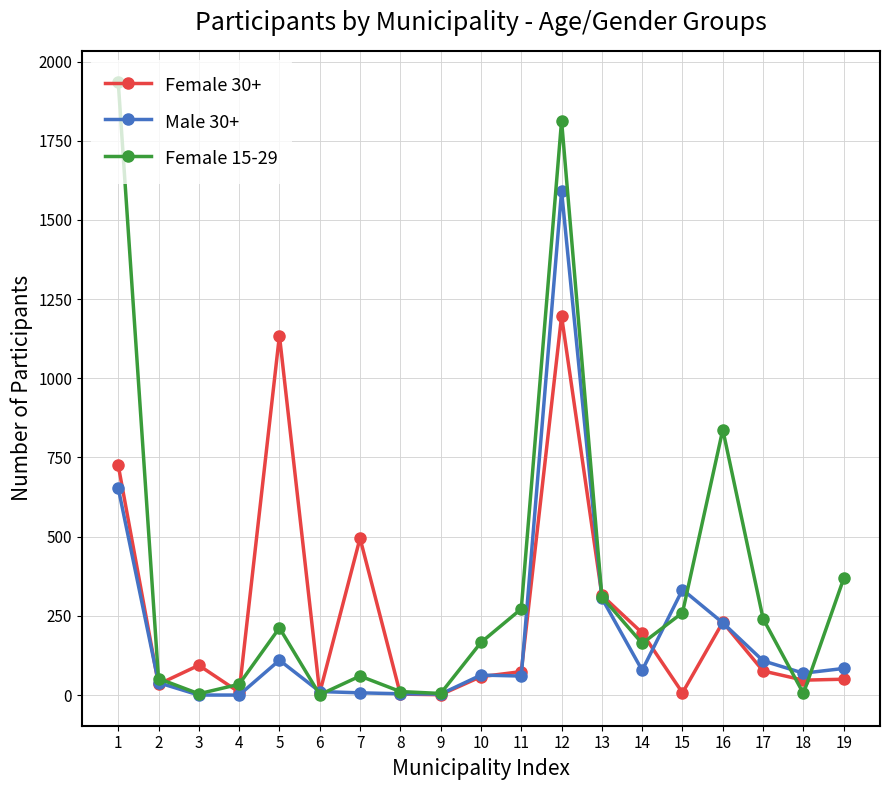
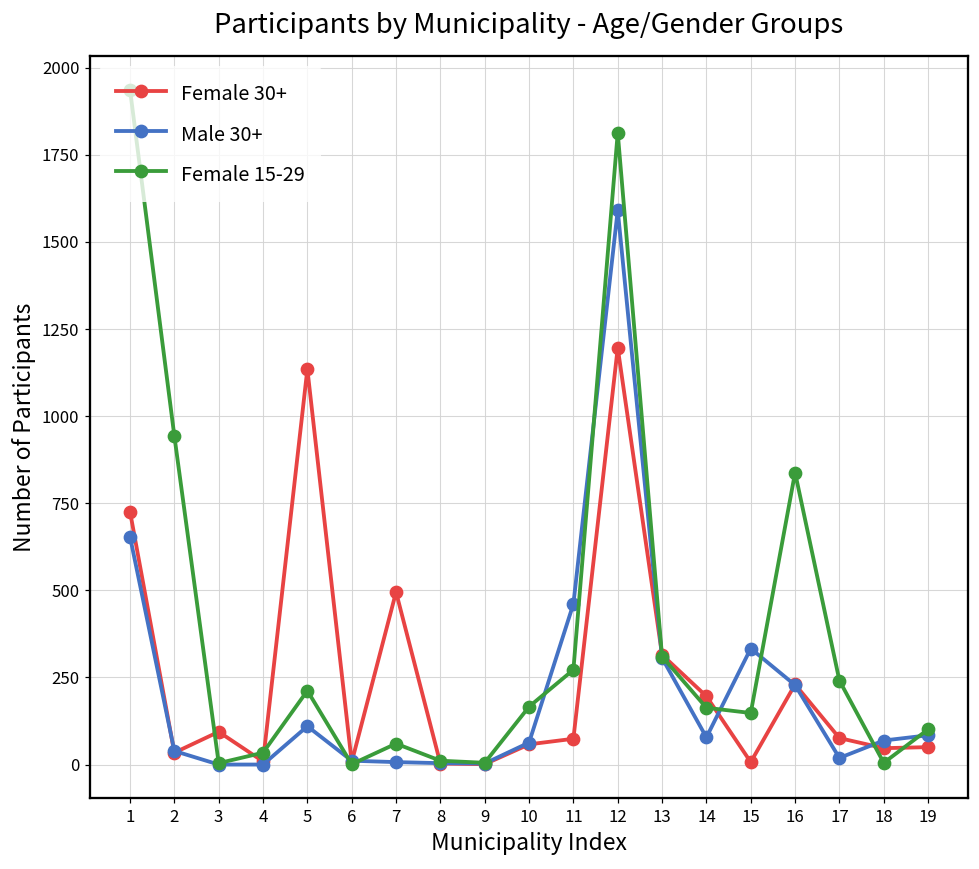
  {
    "Female 30+": {
      "1": 730,
      "3": 90,
      "4": 10,
      "5": 1140,
      "7": 500,
      "11": 70,
      "12": 1200,
      "14": 200,
      "15": 10,
      "17": 80,
      "18": 50,
      "19": 50
    },
    "Male 30+": {
      "1": 650,
      "4": 0,
      "5": 110,
      "7": 10,
-     "11": 60,
+     "11": 460,
      "12": 1590,
      "14": 80,
      "15": 330,
-     "17": 110,
+     "17": 20,
      "18": 70,
      "19": 80
    },
    "Female 15-29": {
-     "2": 50,
+     "2": 940,
      "4": 30,
      "5": 210,
      "7": 60,
      "10": 170,
      "11": 270,
      "12": 1810,
      "14": 160,
-     "15": 260,
+     "15": 150,
      "16": 840,
      "17": 240,
      "18": 10,
-     "19": 370
+     "19": 100
    }
  }
